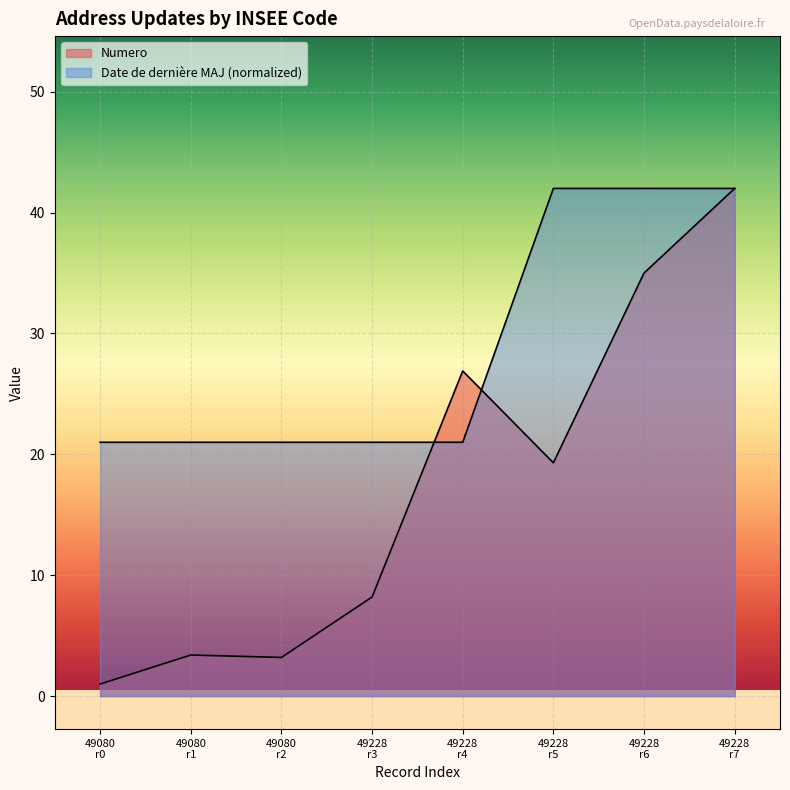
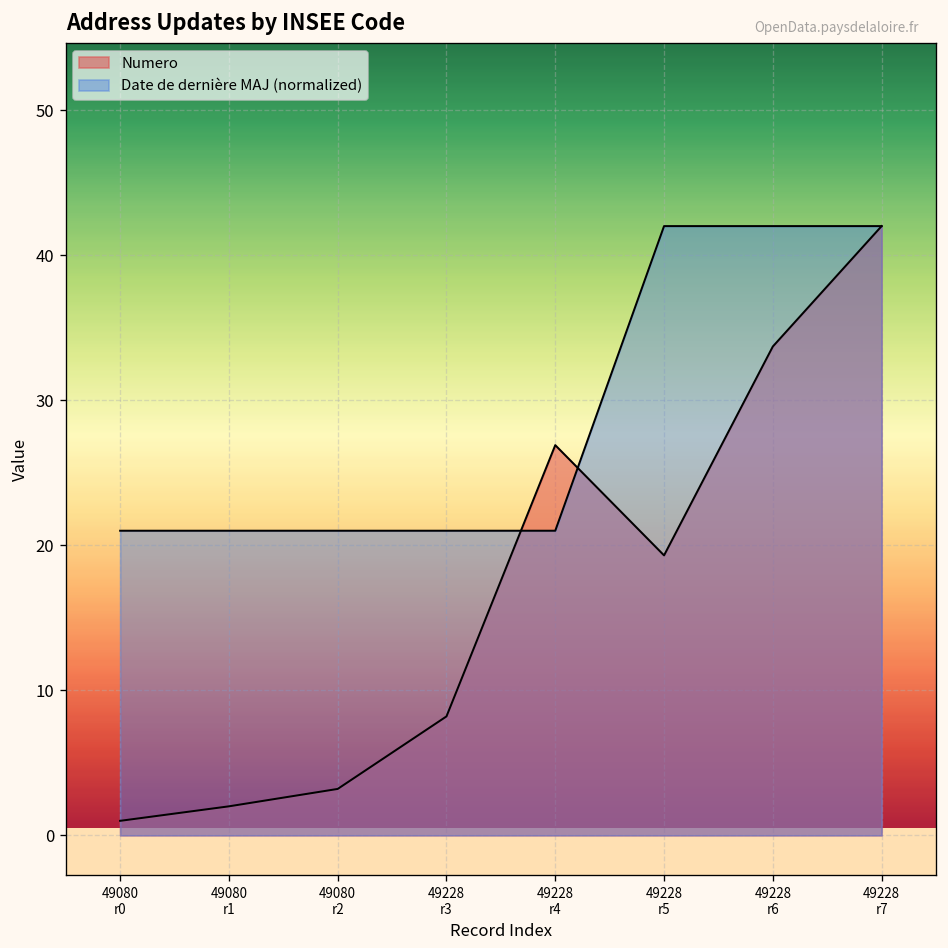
  {
    "Numero": {
      "49080 r0": 1.0,
-     "49080 r1": 3.4,
+     "49080 r1": 2.0,
      "49080 r2": 3.2,
      "49228 r3": 8.2,
      "49228 r4": 26.9,
      "49228 r5": 19.3,
-     "49228 r6": 35.0
+     "49228 r6": 33.7
    },
    "Date de dernière MAJ (normalized)": {
      "49080 r0": 21.0,
      "49080 r1": 21.0,
      "49080 r2": 21.0,
      "49228 r3": 21.0,
      "49228 r4": 21.0,
      "49228 r5": 42.0,
      "49228 r6": 42.0
    }
  }
